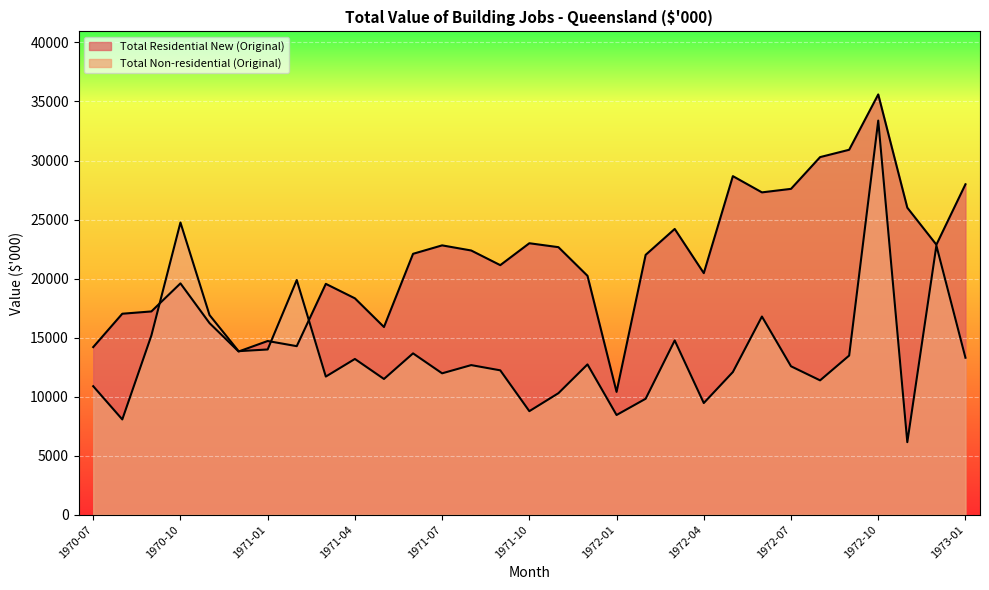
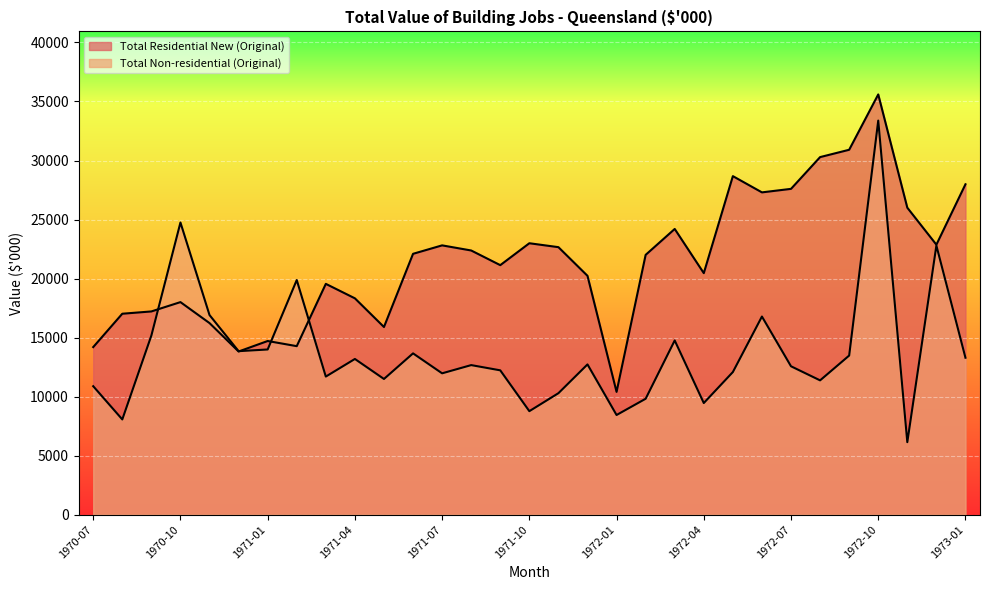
  {
    "Total Residential New (Original)": {
      "1970-07": 14200,
-     "1970-10": 19600,
+     "1970-10": 18000,
      "1971-01": 14700,
      "1971-04": 18300,
      "1971-07": 22800,
      "1971-10": 23000,
      "1972-01": 10400,
      "1972-04": 20500,
      "1972-07": 27600,
      "1972-10": 35600,
      "1973-01": 28000
    },
    "Total Non-residential (Original)": {
      "1970-07": 10900,
      "1970-10": 24700,
      "1971-01": 14000,
      "1971-04": 13200,
      "1971-07": 12000,
      "1971-10": 8800,
      "1972-01": 8400,
      "1972-04": 9500,
      "1972-07": 12600,
      "1972-10": 33400,
      "1973-01": 13300
    }
  }
